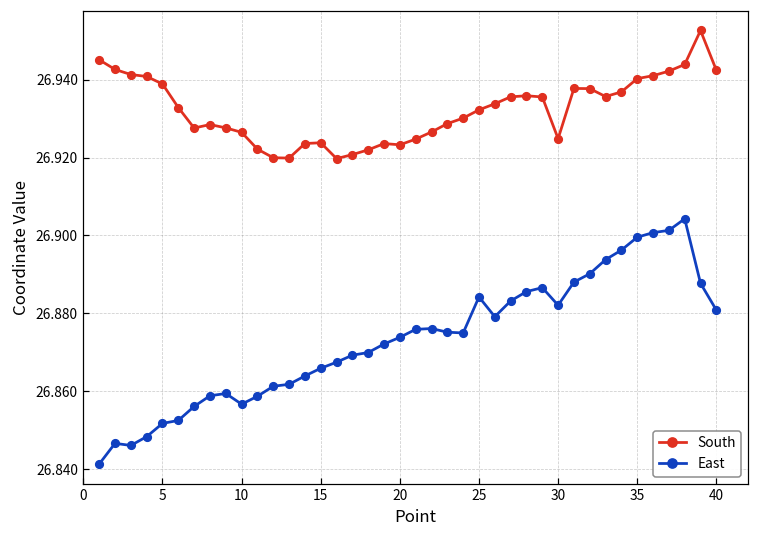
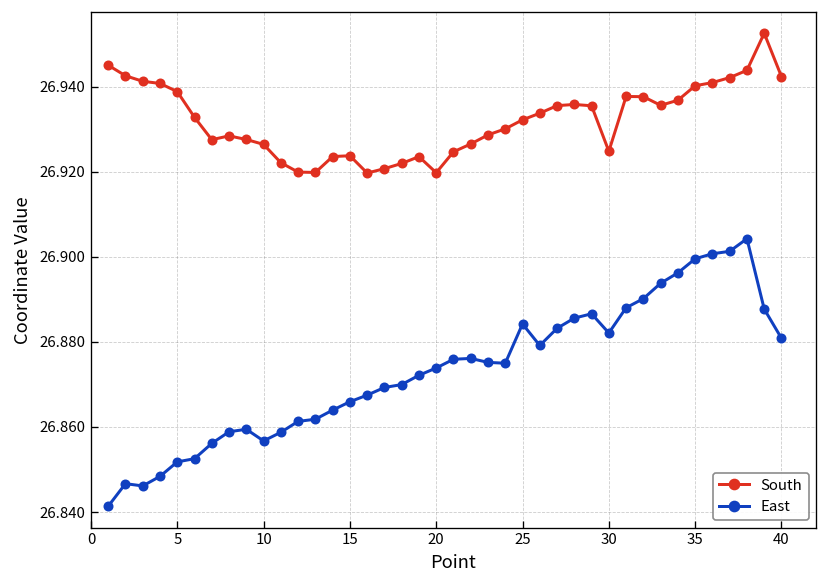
  {
    "South": {
      "5": 26.939,
      "10": 26.926,
      "15": 26.924,
-     "20": 26.923,
+     "20": 26.920,
      "25": 26.932,
      "30": 26.925,
      "35": 26.940,
      "40": 26.942
    },
    "East": {
      "5": 26.852,
      "10": 26.857,
      "15": 26.866,
      "20": 26.874,
      "25": 26.884,
      "30": 26.882,
      "35": 26.900,
      "40": 26.881
    }
  }
